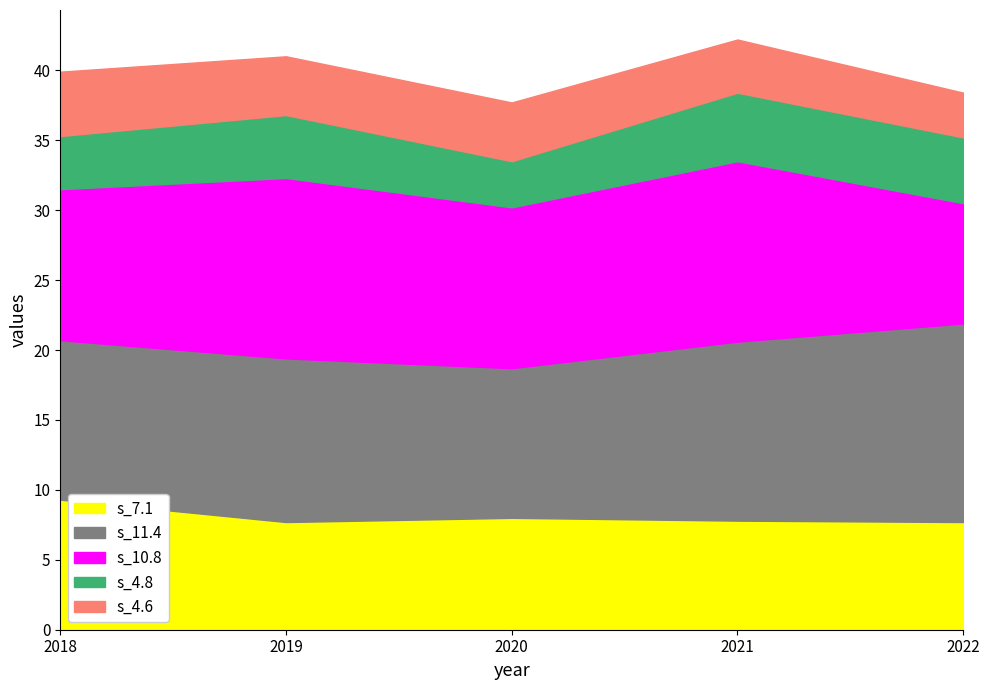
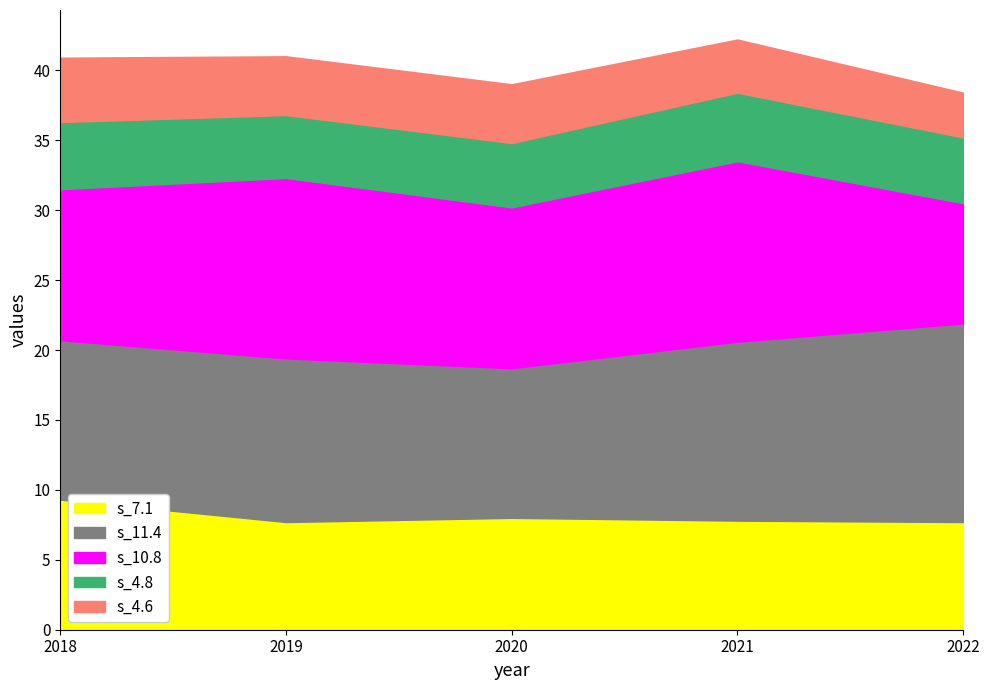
  {
    "s_4.8": {
-     "2018": 3.8,
-     "2020": 3.3
+     "2018": 4.8,
+     "2020": 4.6
    },
    "s_4.6": {
      "2018": 4.6,
      "2019": 4.2,
      "2020": 4.2,
      "2021": 3.8,
      "2022": 3.2
    }
  }
